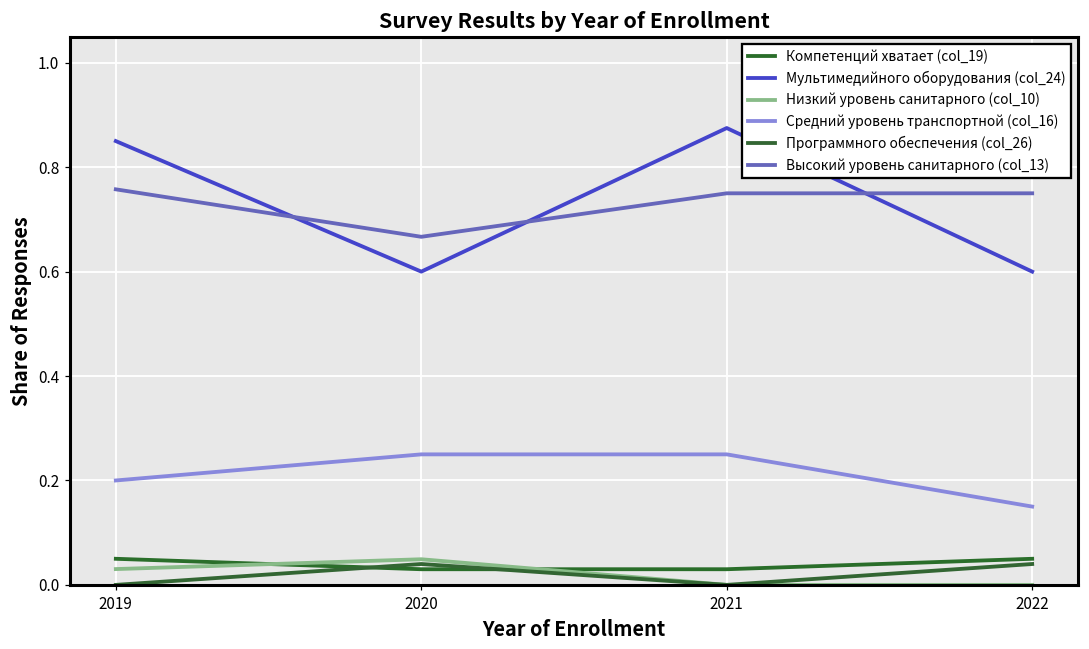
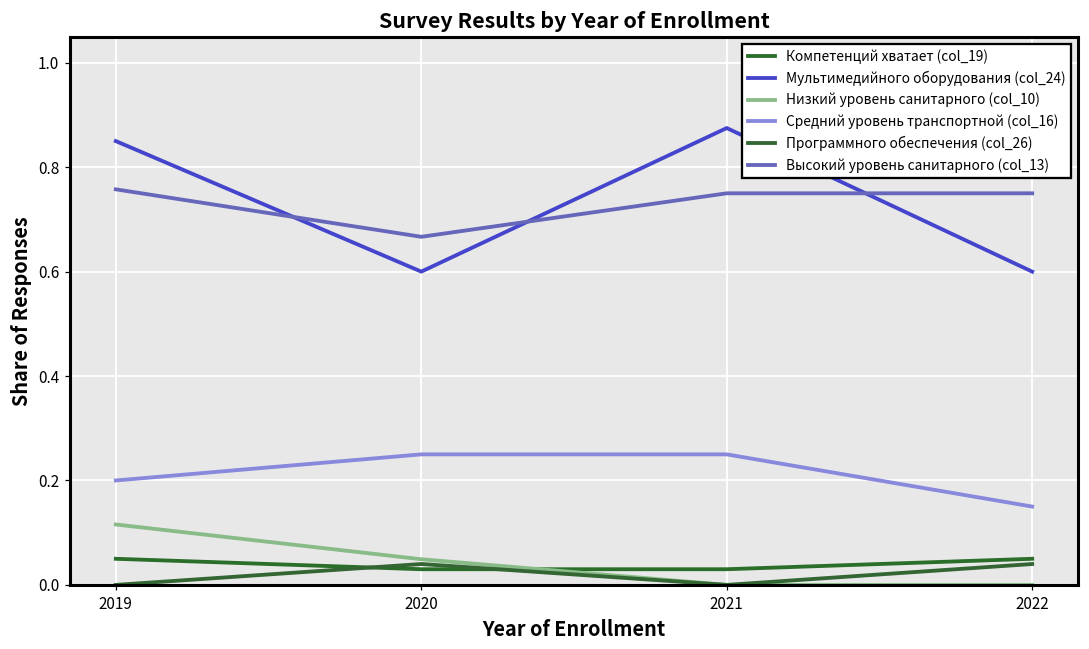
  {
    "Низкий уровень санитарного (col_10)": {
-     "2019": 0.03,
+     "2019": 0.12,
      "2020": 0.05,
      "2022": 0.00
    }
  }
